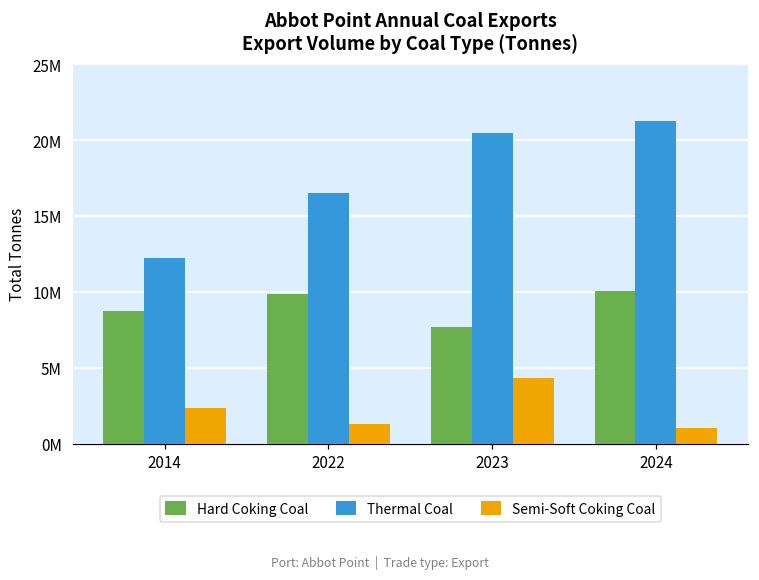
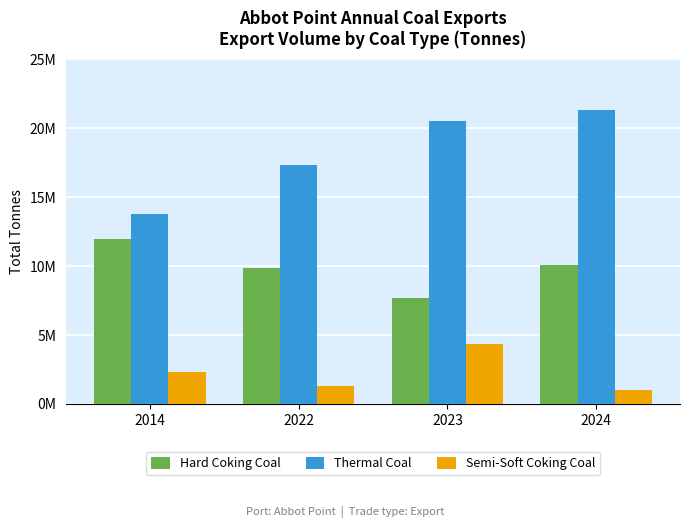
  {
    "Hard Coking Coal": {
-     "2014": 8800000,
+     "2014": 12000000,
      "2022": 9900000,
      "2023": 7700000,
      "2024": 10100000
    },
    "Thermal Coal": {
-     "2014": 12200000,
-     "2022": 16500000,
+     "2014": 13800000,
+     "2022": 17300000,
      "2023": 20500000,
      "2024": 21300000
    },
    "Semi-Soft Coking Coal": {
      "2014": 2300000,
      "2022": 1300000,
      "2023": 4300000,
      "2024": 1000000
    }
  }
